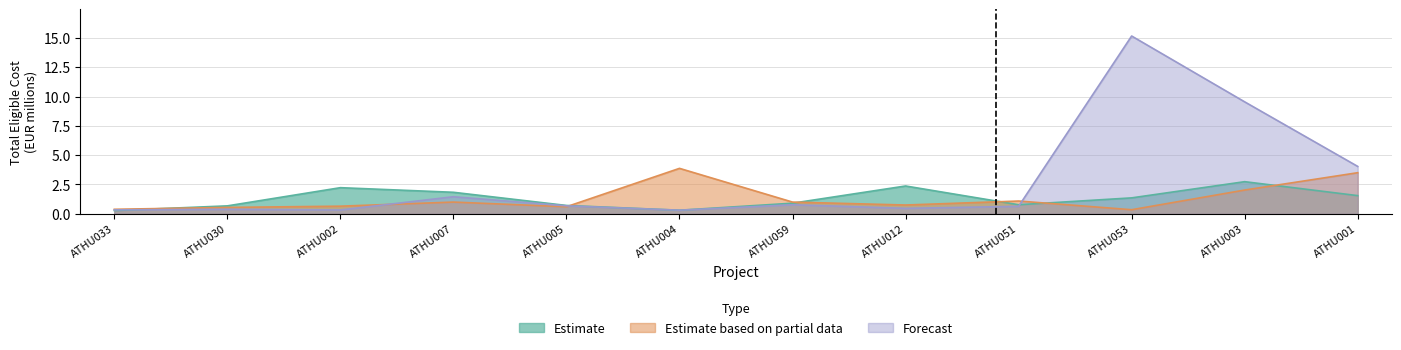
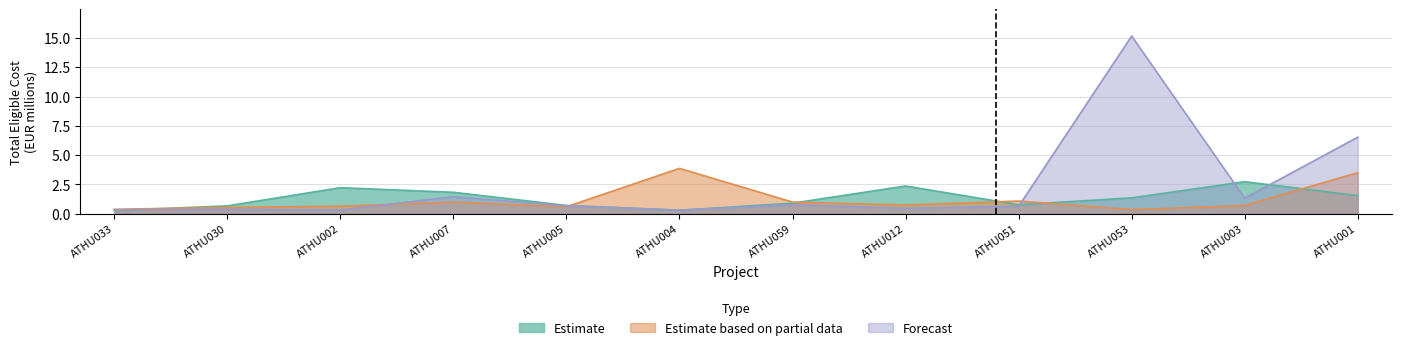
  {
    "Estimate": {
      "ATHU002": 2.2,
      "ATHU007": 1.8,
      "ATHU012": 2.4,
      "ATHU053": 1.4,
      "ATHU003": 2.7,
      "ATHU001": 1.5
    },
    "Estimate based on partial data": {
      "ATHU002": 0.7,
      "ATHU007": 1.0,
      "ATHU004": 3.9,
      "ATHU012": 0.7,
      "ATHU051": 1.1,
      "ATHU053": 0.3,
-     "ATHU003": 2.0,
+     "ATHU003": 0.7,
      "ATHU001": 3.5
    },
    "Forecast": {
      "ATHU002": 0.3,
      "ATHU007": 1.5,
      "ATHU012": 0.5,
      "ATHU053": 15.2,
-     "ATHU003": 9.5,
-     "ATHU001": 4.0
+     "ATHU003": 1.3,
+     "ATHU001": 6.5
    }
  }
